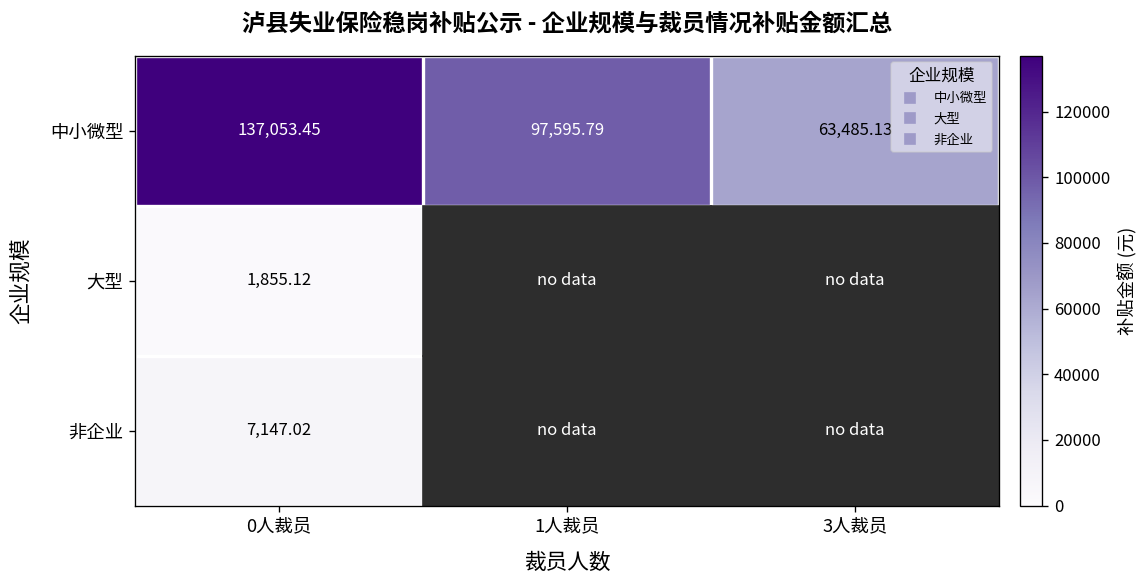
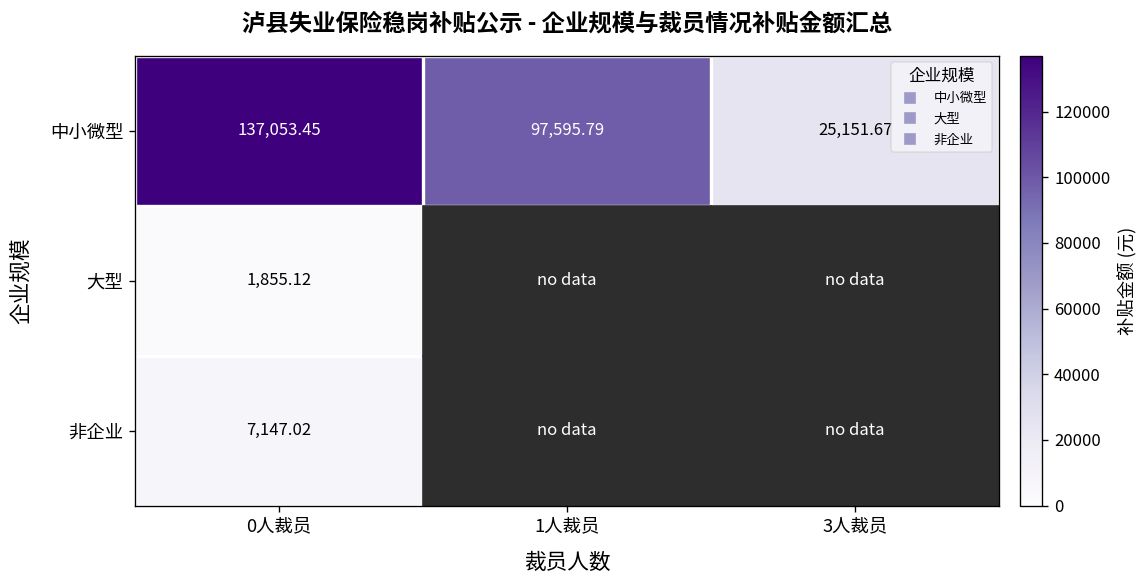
  {
    "中小微型": {
      "0人裁员": "137,053.45",
      "1人裁员": "97,595.79",
-     "3人裁员": "63,485.13"
+     "3人裁员": "25,151.67"
    },
    "大型": {
      "0人裁员": "1,855.12"
    },
    "非企业": {
      "0人裁员": "7,147.02"
    }
  }
